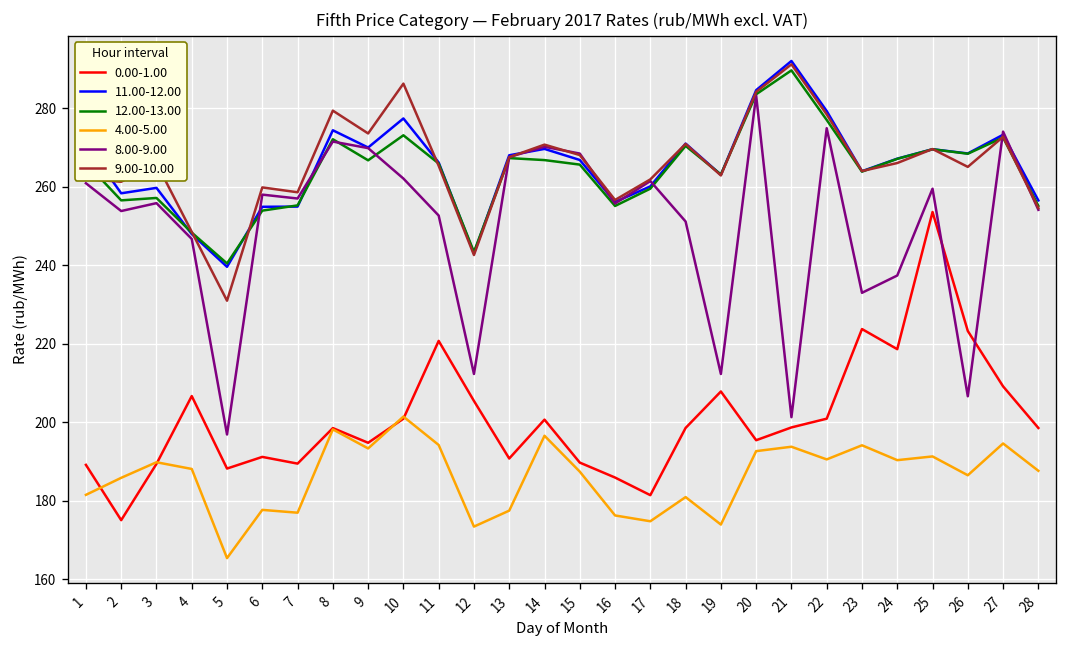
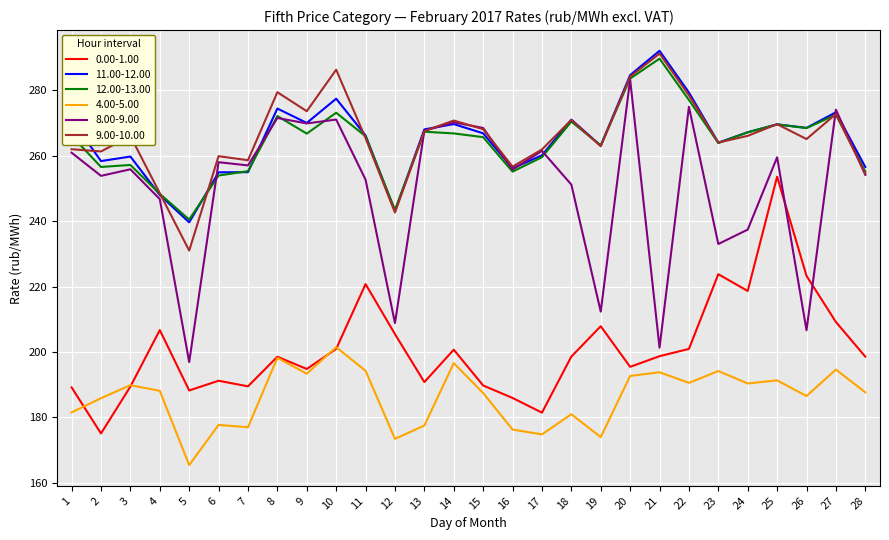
  {
    "0.00-1.00": {
      "1": 189,
      "2": 175,
      "4": 207,
      "5": 188,
      "6": 191,
      "7": 190,
      "9": 195,
      "11": 221,
      "12": 205,
      "13": 191,
      "14": 201,
      "15": 190,
      "16": 186,
      "17": 181,
      "18": 199,
      "19": 208,
      "20": 195,
      "21": 199,
      "22": 201,
      "23": 224,
      "24": 219,
      "25": 254,
      "26": 223,
      "27": 209,
      "28": 199
    },
    "11.00-12.00": {
      "2": 258,
      "3": 260,
      "5": 240,
      "6": 255,
      "8": 274,
      "10": 277,
      "15": 267,
      "21": 292,
      "22": 279,
      "28": 257
    },
    "12.00-13.00": {
      "2": 257,
      "3": 257,
      "5": 241,
      "6": 254,
      "9": 267,
      "10": 273,
      "14": 267,
      "15": 266,
      "21": 290,
      "22": 277
    },
    "4.00-5.00": {
      "1": 182,
      "2": 186,
      "4": 188,
      "5": 165,
      "6": 178,
      "7": 177,
      "9": 193,
      "11": 194,
      "12": 173,
      "13": 178,
      "14": 197,
      "15": 187,
      "16": 176,
      "17": 175,
      "18": 181,
      "19": 174,
      "20": 193,
      "21": 194,
      "22": 191,
      "23": 194,
      "24": 190,
      "25": 191,
      "26": 187,
      "27": 195,
      "28": 188
    },
    "8.00-9.00": {
      "1": 261,
      "2": 254,
      "3": 256,
      "4": 247,
      "5": 197,
      "6": 258,
      "7": 257,
-     "10": 262,
+     "10": 271,
      "11": 253,
-     "12": 212,
+     "12": 209,
      "18": 251,
      "19": 212,
      "21": 201,
      "22": 275,
      "23": 233,
      "24": 237,
      "25": 260,
      "26": 207,
      "27": 274
    },
    "9.00-10.00": {
      "1": 262,
      "2": 261,
      "5": 231,
      "6": 260,
      "7": 259,
      "8": 279,
      "9": 274,
      "10": 286,
      "21": 291,
      "22": 279,
      "24": 266,
      "26": 265
    }
  }
